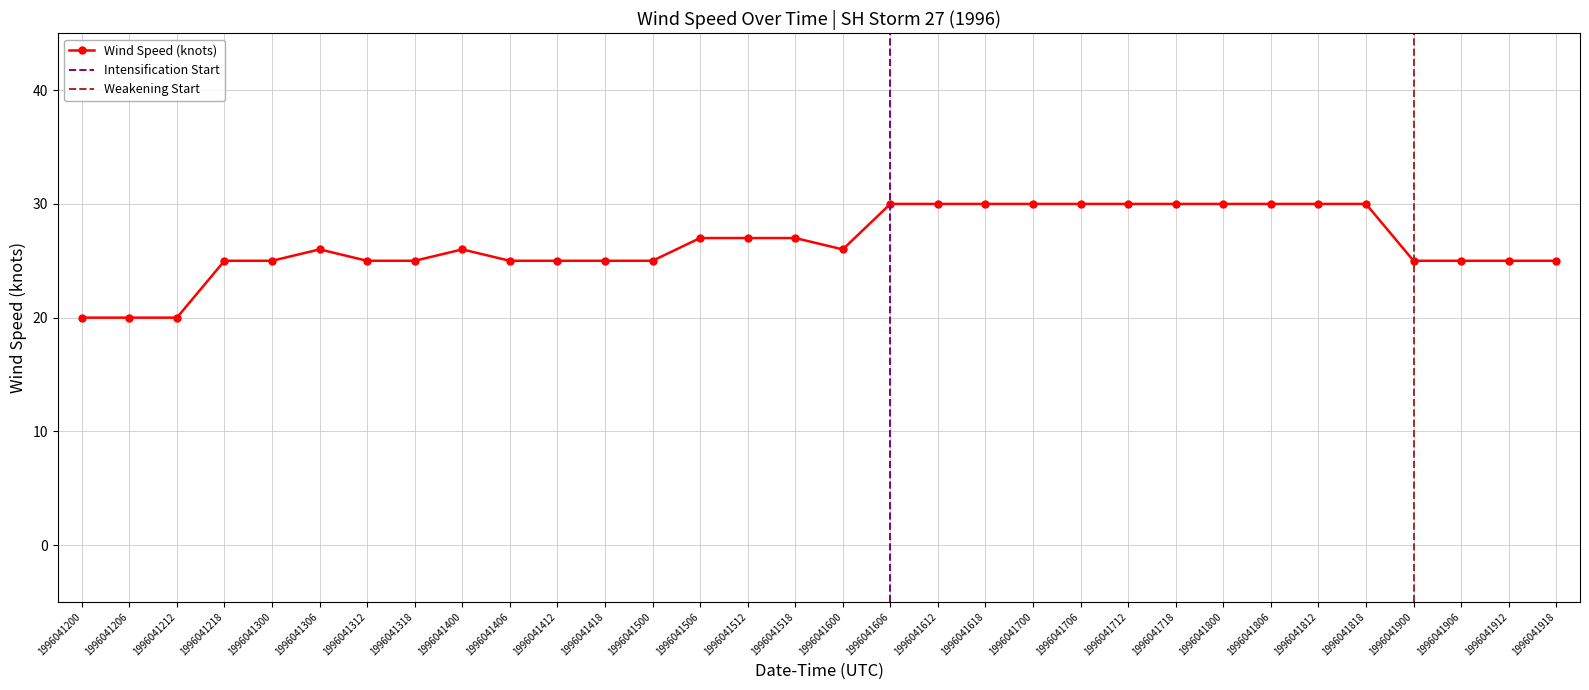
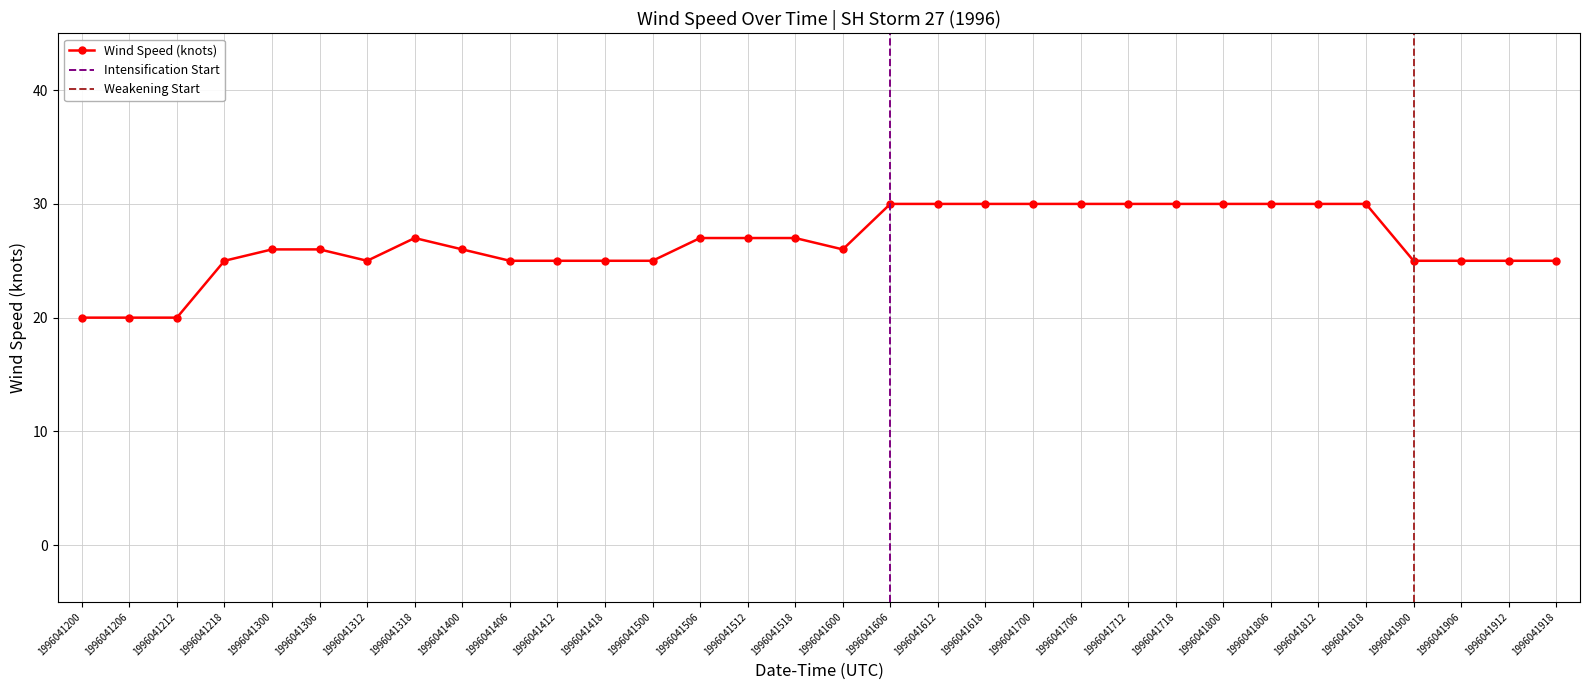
  {
    "1996041200": 20,
    "1996041206": 20,
    "1996041212": 20,
    "1996041218": 25,
-   "1996041300": 25,
+   "1996041300": 26,
    "1996041306": 26,
    "1996041312": 25,
-   "1996041318": 25,
+   "1996041318": 27,
    "1996041400": 26,
    "1996041406": 25,
    "1996041412": 25,
    "1996041418": 25,
    "1996041500": 25,
    "1996041506": 27,
    "1996041512": 27,
    "1996041518": 27,
    "1996041600": 26,
    "1996041606": 30,
    "1996041612": 30,
    "1996041618": 30,
    "1996041700": 30,
    "1996041706": 30,
    "1996041712": 30,
    "1996041718": 30,
    "1996041800": 30,
    "1996041806": 30,
    "1996041812": 30,
    "1996041818": 30,
    "1996041900": 25,
    "1996041906": 25,
    "1996041912": 25,
    "1996041918": 25
  }
